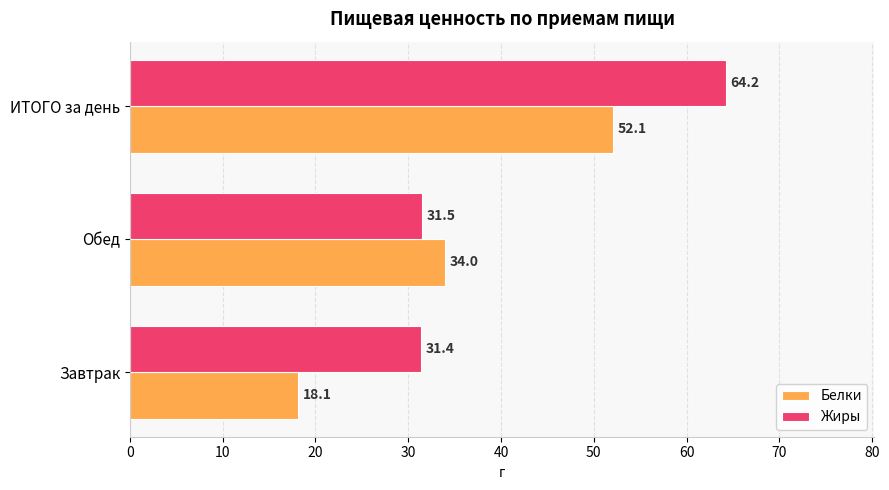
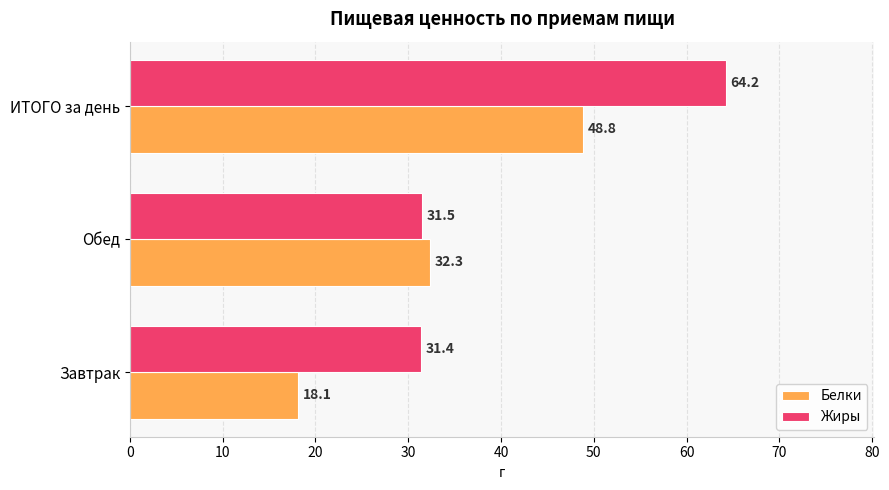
  {
    "Белки": {
-     "ИТОГО за день": 52.1,
-     "Обед": 34.0,
+     "ИТОГО за день": 48.8,
+     "Обед": 32.3,
      "Завтрак": 18.1
    },
    "Жиры": {
      "ИТОГО за день": 64.2,
      "Обед": 31.5,
      "Завтрак": 31.4
    }
  }
